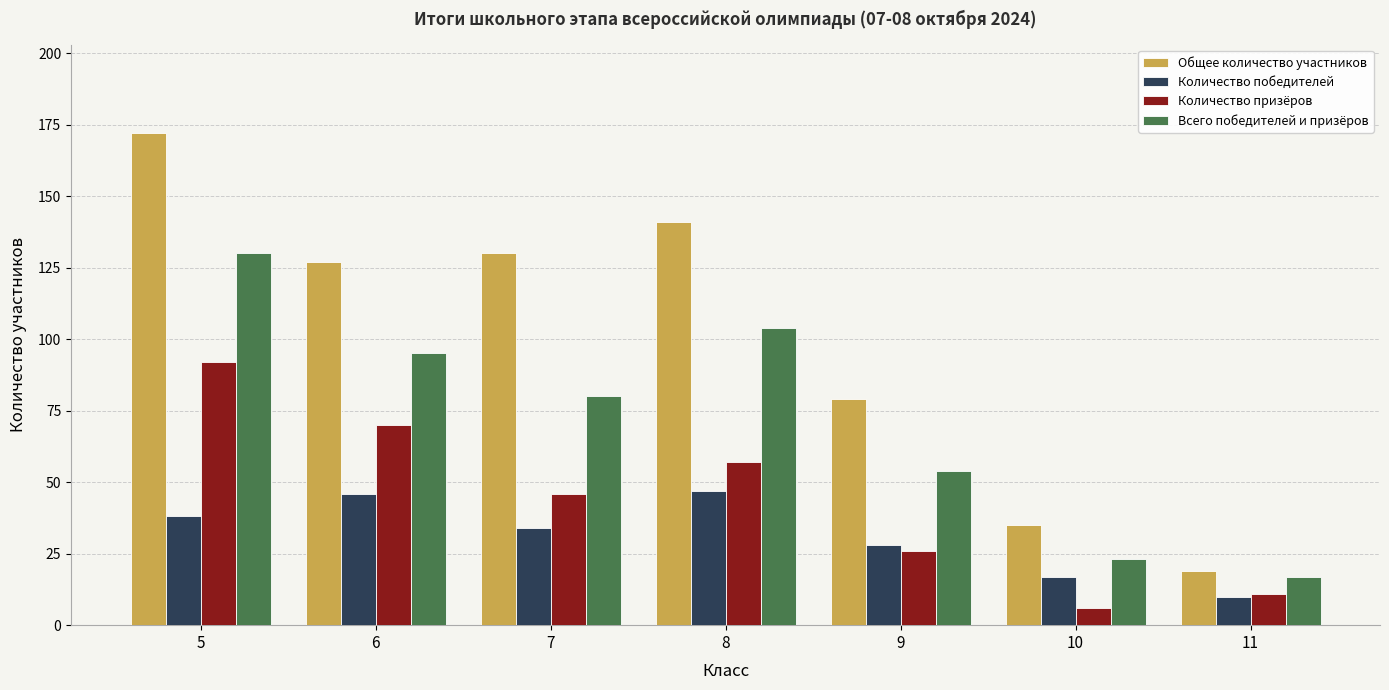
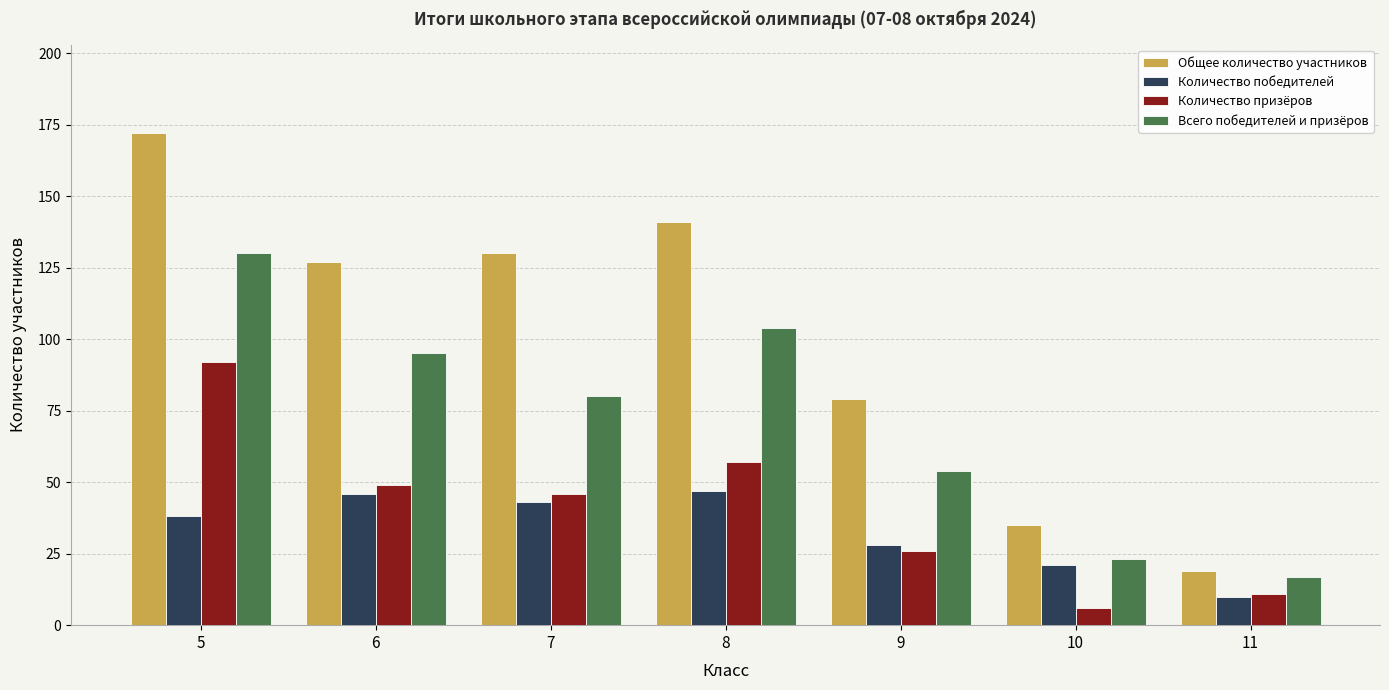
  {
    "Общее количество участников": {
      "5": 172,
      "6": 127,
      "7": 130,
      "8": 141,
      "9": 79,
      "10": 35,
      "11": 19
    },
    "Количество победителей": {
      "5": 38,
      "6": 46,
-     "7": 34,
+     "7": 43,
      "8": 47,
      "9": 28,
-     "10": 17,
+     "10": 21,
      "11": 10
    },
    "Количество призёров": {
      "5": 92,
-     "6": 70,
+     "6": 49,
      "7": 46,
      "8": 57,
      "9": 26,
      "10": 6,
      "11": 11
    },
    "Всего победителей и призёров": {
      "5": 130,
      "6": 95,
      "7": 80,
      "8": 104,
      "9": 54,
      "10": 23,
      "11": 17
    }
  }
